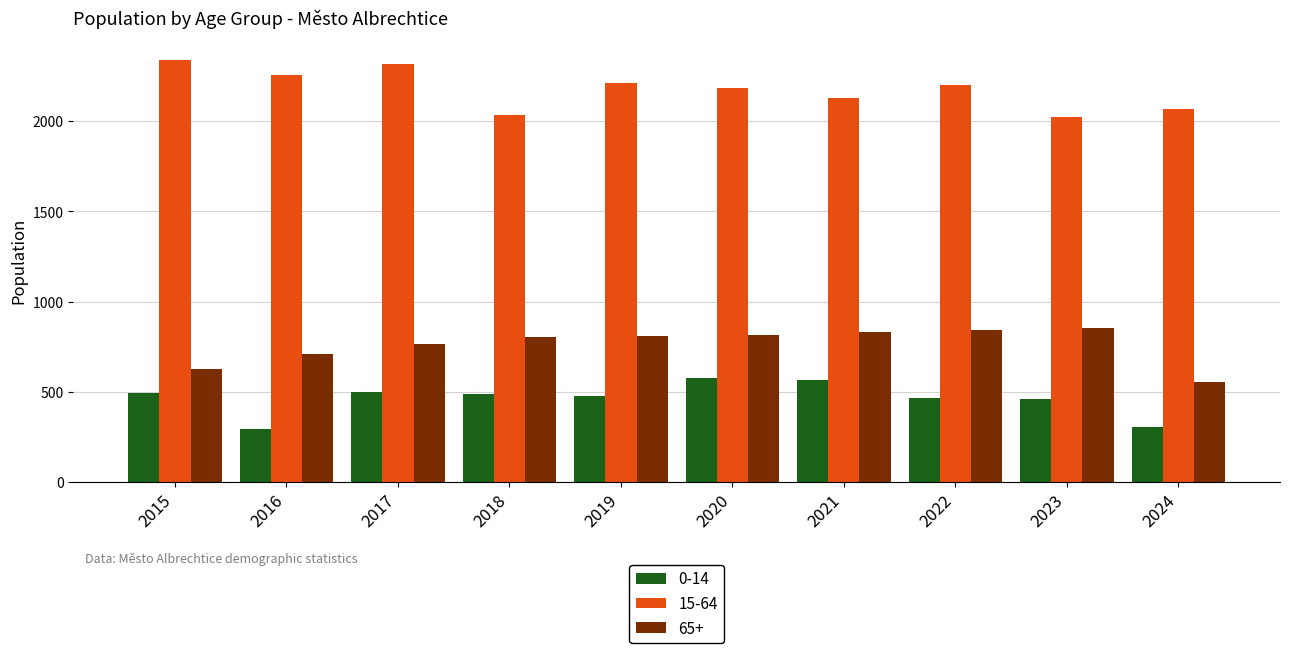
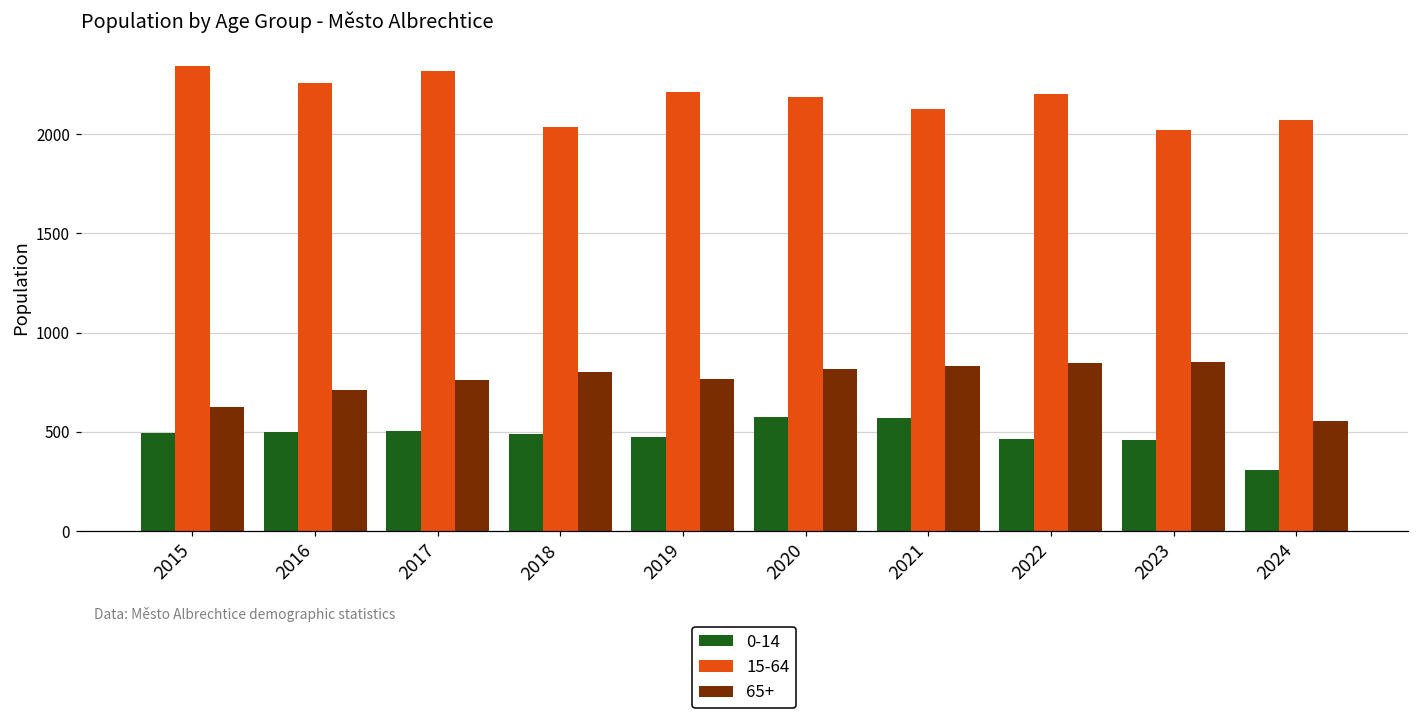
  {
    "0-14": {
      "2015": 490,
-     "2016": 290,
+     "2016": 500,
      "2017": 500,
      "2018": 490,
      "2019": 480,
      "2020": 580,
      "2021": 570,
      "2022": 470,
      "2023": 460,
      "2024": 310
    },
    "15-64": {
      "2015": 2340,
      "2016": 2260,
      "2017": 2320,
      "2018": 2040,
      "2019": 2210,
      "2020": 2190,
      "2021": 2130,
      "2022": 2200,
      "2023": 2020,
      "2024": 2070
    },
    "65+": {
      "2015": 630,
      "2016": 710,
      "2017": 760,
      "2018": 800,
-     "2019": 810,
+     "2019": 760,
      "2020": 820,
      "2021": 830,
      "2022": 850,
      "2023": 850,
      "2024": 560
    }
  }
